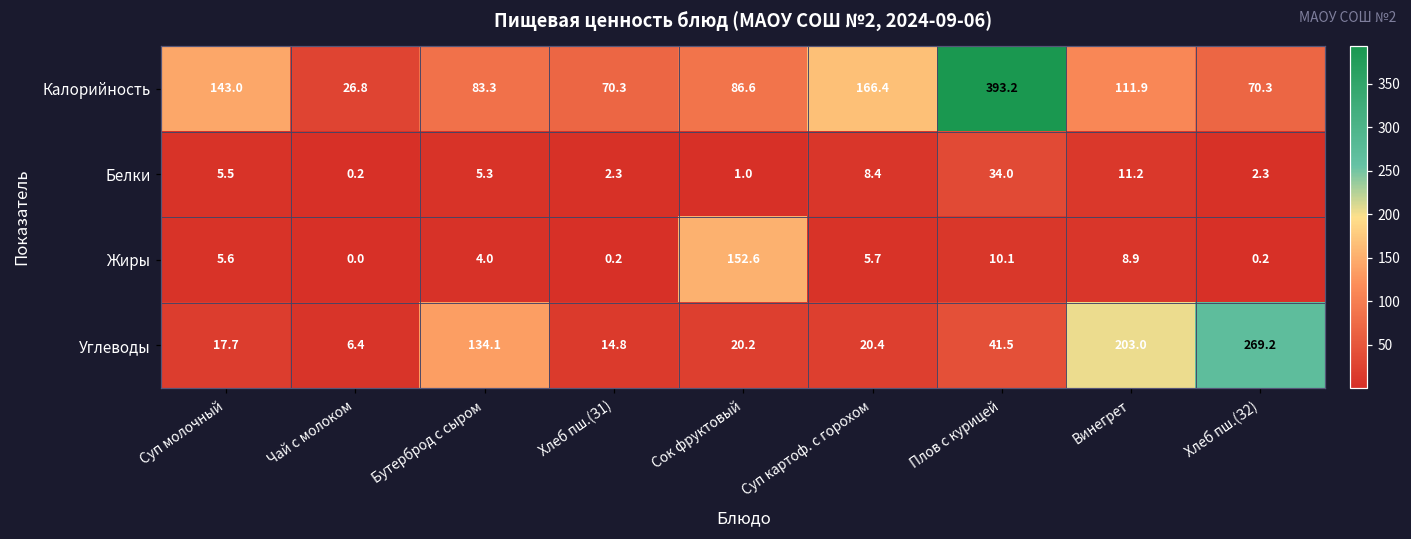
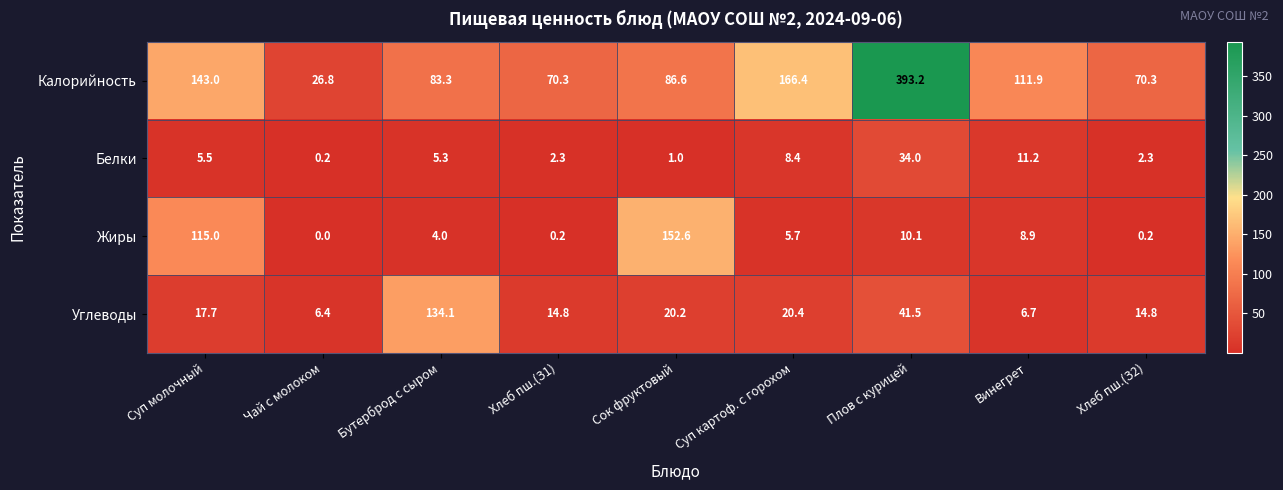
  {
    "Калорийность": {
      "Суп молочный": 143.0,
      "Чай с молоком": 26.8,
      "Бутерброд с сыром": 83.3,
      "Хлеб пш.(З1)": 70.3,
      "Сок фруктовый": 86.6,
      "Суп картоф. с горохом": 166.4,
      "Плов с курицей": 393.2,
      "Винегрет": 111.9,
      "Хлеб пш.(З2)": 70.3
    },
    "Белки": {
      "Суп молочный": 5.5,
      "Чай с молоком": 0.2,
      "Бутерброд с сыром": 5.3,
      "Хлеб пш.(З1)": 2.3,
      "Сок фруктовый": 1.0,
      "Суп картоф. с горохом": 8.4,
      "Плов с курицей": 34.0,
      "Винегрет": 11.2,
      "Хлеб пш.(З2)": 2.3
    },
    "Жиры": {
-     "Суп молочный": 5.6,
+     "Суп молочный": 115.0,
      "Чай с молоком": 0.0,
      "Бутерброд с сыром": 4.0,
      "Хлеб пш.(З1)": 0.2,
      "Сок фруктовый": 152.6,
      "Суп картоф. с горохом": 5.7,
      "Плов с курицей": 10.1,
      "Винегрет": 8.9,
      "Хлеб пш.(З2)": 0.2
    },
    "Углеводы": {
      "Суп молочный": 17.7,
      "Чай с молоком": 6.4,
      "Бутерброд с сыром": 134.1,
      "Хлеб пш.(З1)": 14.8,
      "Сок фруктовый": 20.2,
      "Суп картоф. с горохом": 20.4,
      "Плов с курицей": 41.5,
-     "Винегрет": 203.0,
-     "Хлеб пш.(З2)": 269.2
+     "Винегрет": 6.7,
+     "Хлеб пш.(З2)": 14.8
    }
  }
